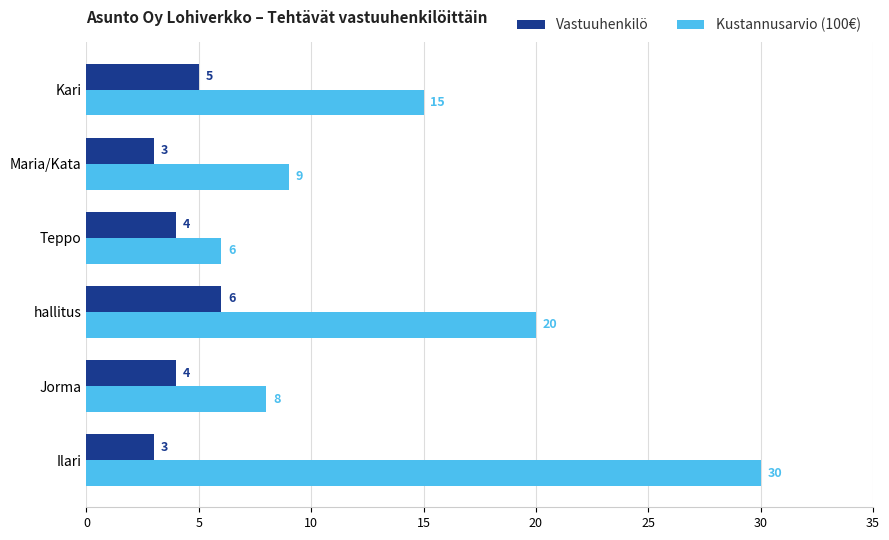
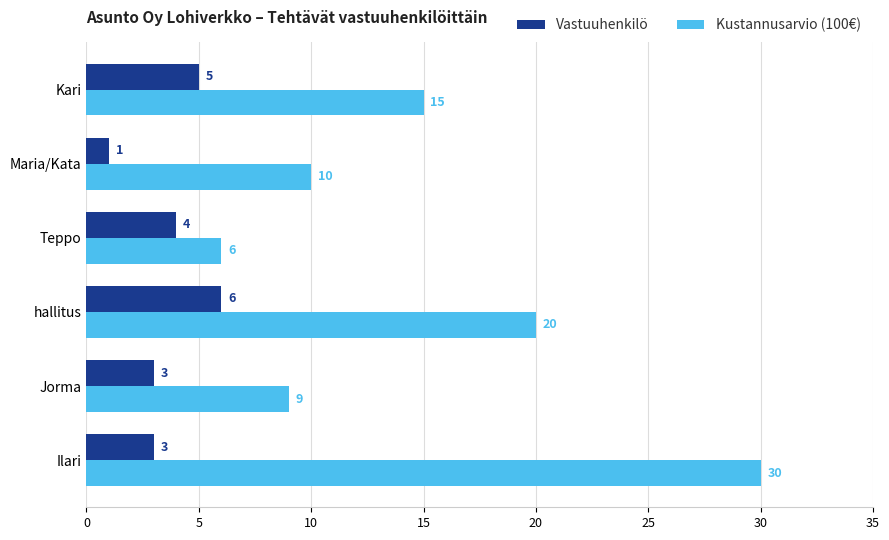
  {
    "Vastuuhenkilö": {
      "Kari": 5,
-     "Maria/Kata": 3,
+     "Maria/Kata": 1,
      "Teppo": 4,
      "hallitus": 6,
-     "Jorma": 4,
+     "Jorma": 3,
      "Ilari": 3
    },
    "Kustannusarvio (100€)": {
      "Kari": 15,
-     "Maria/Kata": 9,
+     "Maria/Kata": 10,
      "Teppo": 6,
      "hallitus": 20,
-     "Jorma": 8,
+     "Jorma": 9,
      "Ilari": 30
    }
  }
